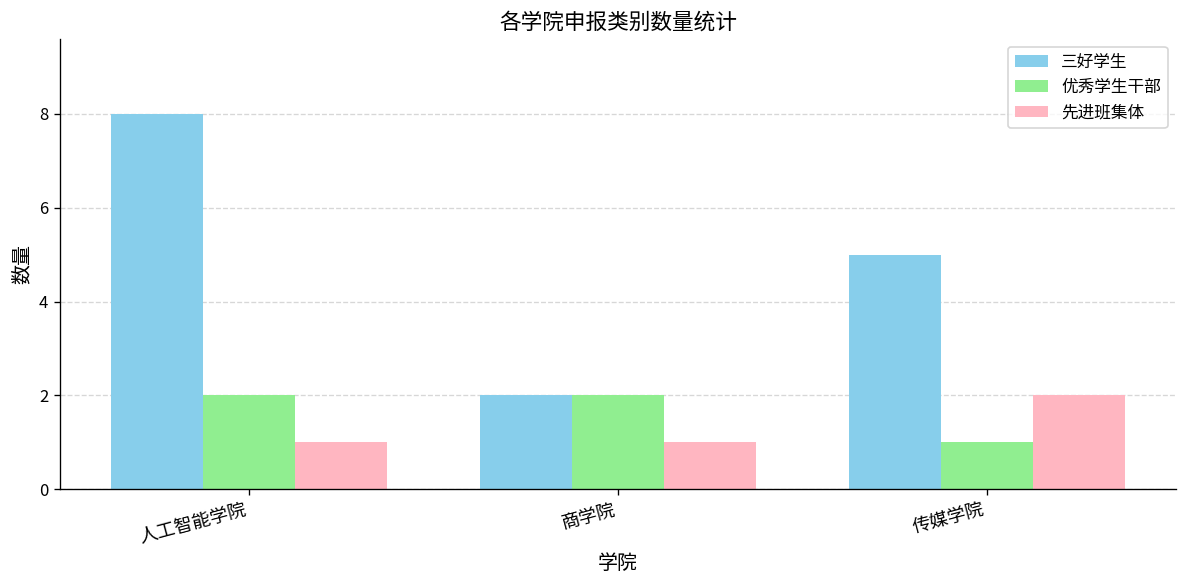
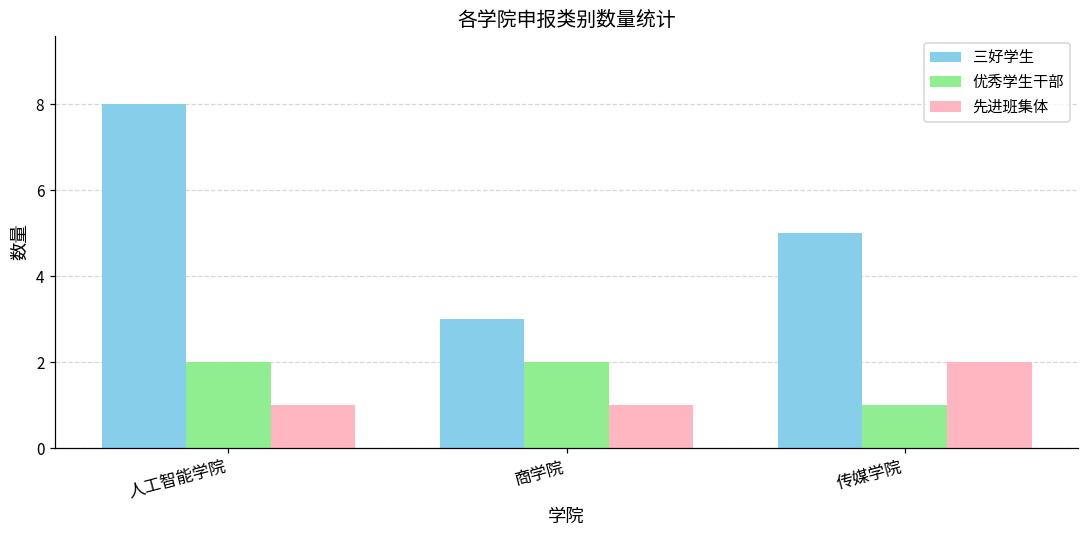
  {
    "三好学生": {
      "人工智能学院": 8,
-     "商学院": 2,
+     "商学院": 3,
      "传媒学院": 5
    },
    "优秀学生干部": {
      "人工智能学院": 2,
      "商学院": 2,
      "传媒学院": 1
    },
    "先进班集体": {
      "人工智能学院": 1,
      "商学院": 1,
      "传媒学院": 2
    }
  }
